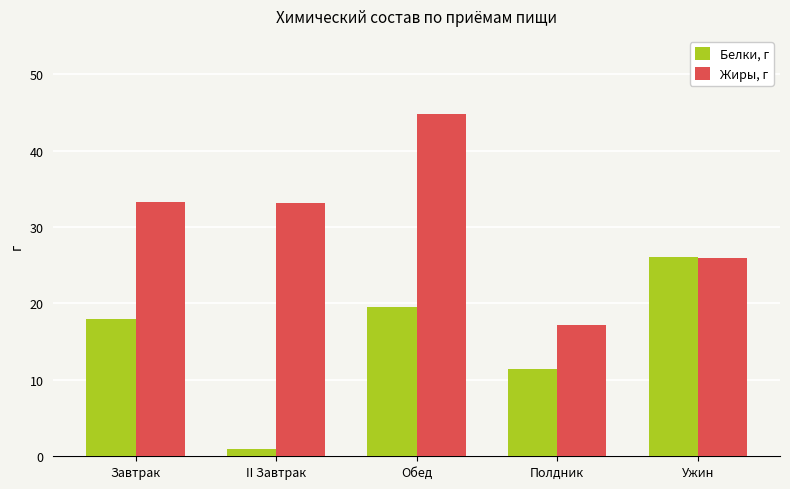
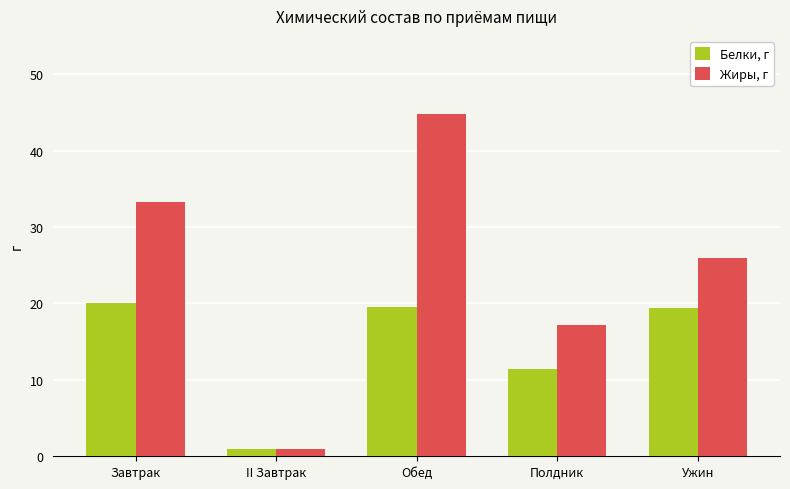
  {
    "Белки, г": {
-     "Завтрак": 18,
+     "Завтрак": 20,
      "II Завтрак": 1,
      "Обед": 20,
      "Полдник": 11,
-     "Ужин": 26
+     "Ужин": 19
    },
    "Жиры, г": {
      "Завтрак": 33,
-     "II Завтрак": 33,
+     "II Завтрак": 1,
      "Обед": 45,
      "Полдник": 17,
      "Ужин": 26
    }
  }
